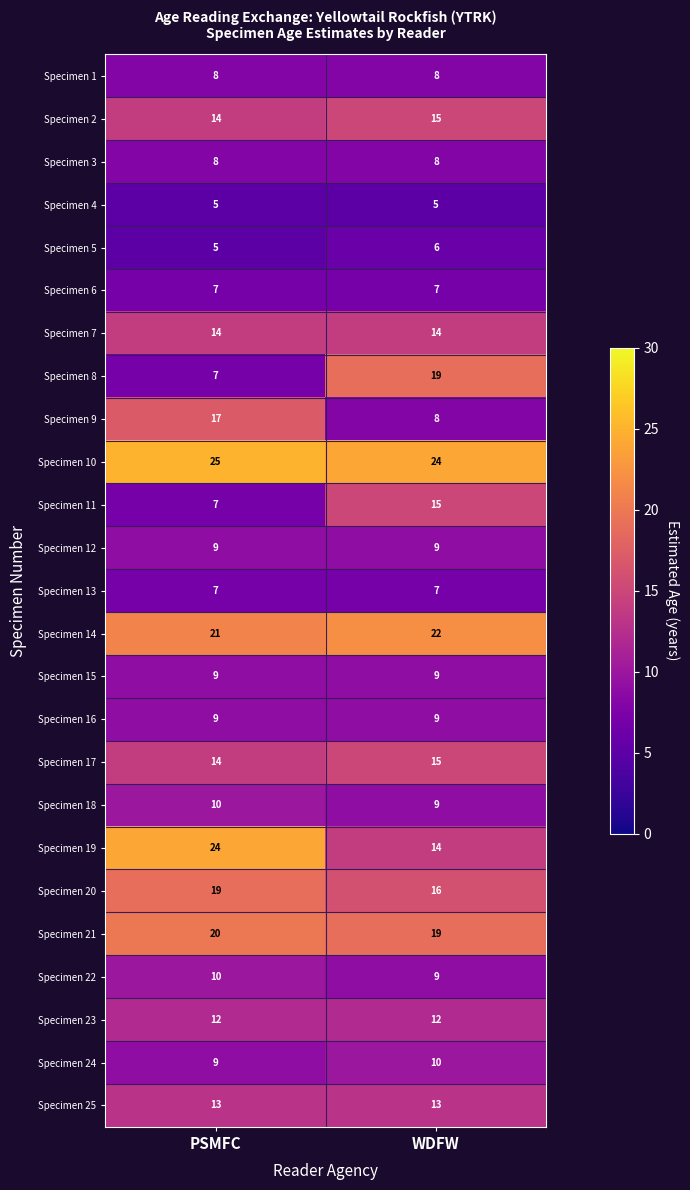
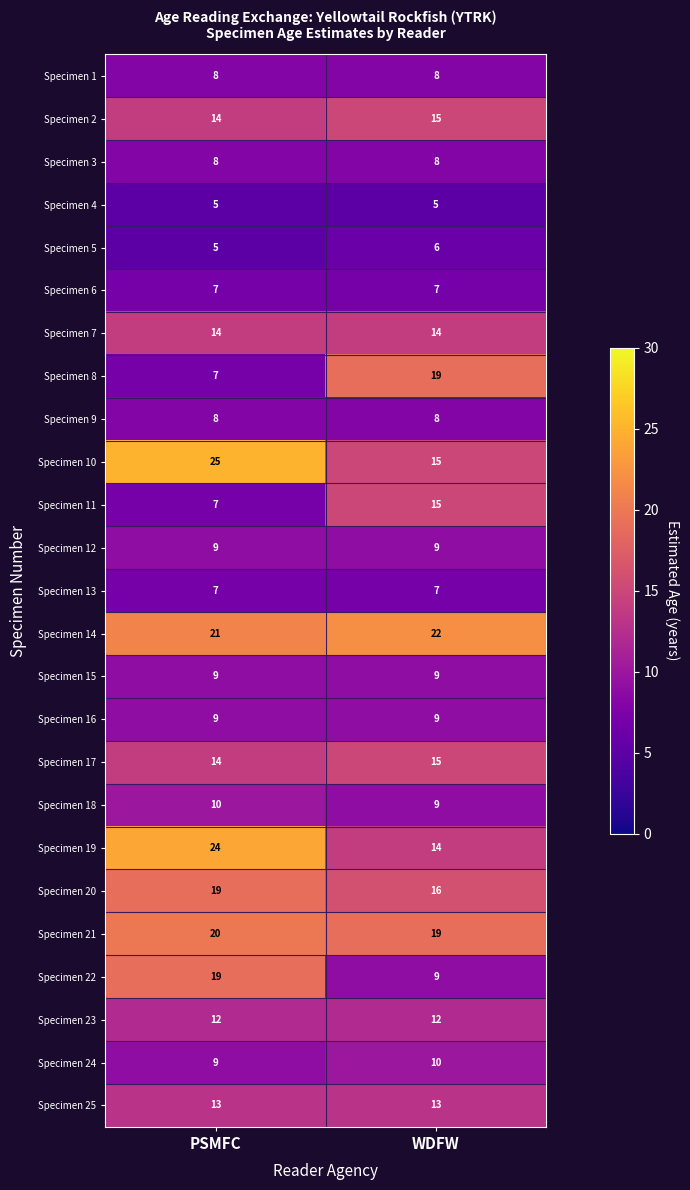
  {
    "Specimen 1": {
      "PSMFC": 8,
      "WDFW": 8
    },
    "Specimen 2": {
      "PSMFC": 14,
      "WDFW": 15
    },
    "Specimen 3": {
      "PSMFC": 8,
      "WDFW": 8
    },
    "Specimen 4": {
      "PSMFC": 5,
      "WDFW": 5
    },
    "Specimen 5": {
      "PSMFC": 5,
      "WDFW": 6
    },
    "Specimen 6": {
      "PSMFC": 7,
      "WDFW": 7
    },
    "Specimen 7": {
      "PSMFC": 14,
      "WDFW": 14
    },
    "Specimen 8": {
      "PSMFC": 7,
      "WDFW": 19
    },
    "Specimen 9": {
-     "PSMFC": 17,
+     "PSMFC": 8,
      "WDFW": 8
    },
    "Specimen 10": {
      "PSMFC": 25,
-     "WDFW": 24
+     "WDFW": 15
    },
    "Specimen 11": {
      "PSMFC": 7,
      "WDFW": 15
    },
    "Specimen 12": {
      "PSMFC": 9,
      "WDFW": 9
    },
    "Specimen 13": {
      "PSMFC": 7,
      "WDFW": 7
    },
    "Specimen 14": {
      "PSMFC": 21,
      "WDFW": 22
    },
    "Specimen 15": {
      "PSMFC": 9,
      "WDFW": 9
    },
    "Specimen 16": {
      "PSMFC": 9,
      "WDFW": 9
    },
    "Specimen 17": {
      "PSMFC": 14,
      "WDFW": 15
    },
    "Specimen 18": {
      "PSMFC": 10,
      "WDFW": 9
    },
    "Specimen 19": {
      "PSMFC": 24,
      "WDFW": 14
    },
    "Specimen 20": {
      "PSMFC": 19,
      "WDFW": 16
    },
    "Specimen 21": {
      "PSMFC": 20,
      "WDFW": 19
    },
    "Specimen 22": {
-     "PSMFC": 10,
+     "PSMFC": 19,
      "WDFW": 9
    },
    "Specimen 23": {
      "PSMFC": 12,
      "WDFW": 12
    },
    "Specimen 24": {
      "PSMFC": 9,
      "WDFW": 10
    },
    "Specimen 25": {
      "PSMFC": 13,
      "WDFW": 13
    }
  }
